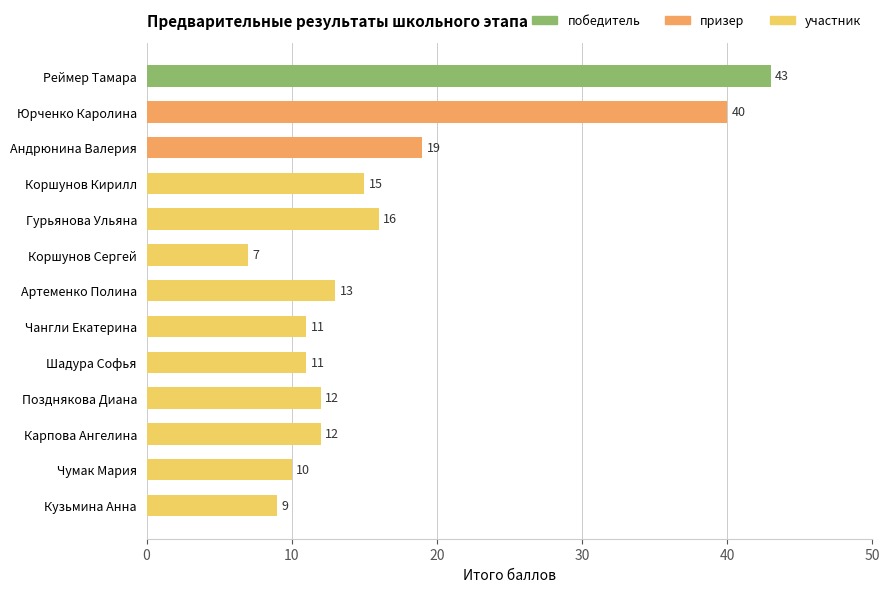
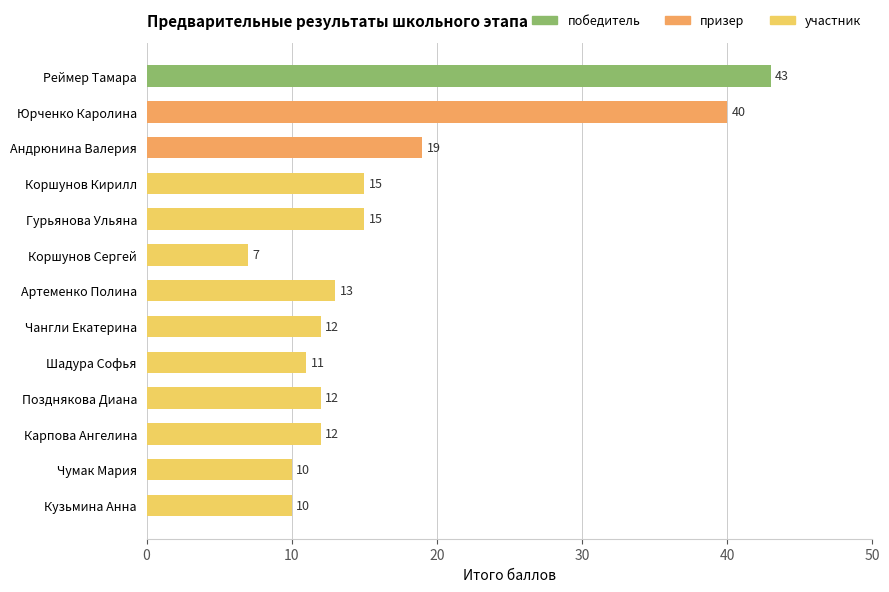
  {
    "Реймер Тамара": 43,
    "Юрченко Каролина": 40,
    "Андрюнина Валерия": 19,
    "Коршунов Кирилл": 15,
-   "Гурьянова Ульяна": 16,
+   "Гурьянова Ульяна": 15,
    "Коршунов Сергей": 7,
    "Артеменко Полина": 13,
-   "Чангли Екатерина": 11,
+   "Чангли Екатерина": 12,
    "Шадура Софья": 11,
    "Позднякова Диана": 12,
    "Карпова Ангелина": 12,
    "Чумак Мария": 10,
-   "Кузьмина Анна": 9
+   "Кузьмина Анна": 10
  }
